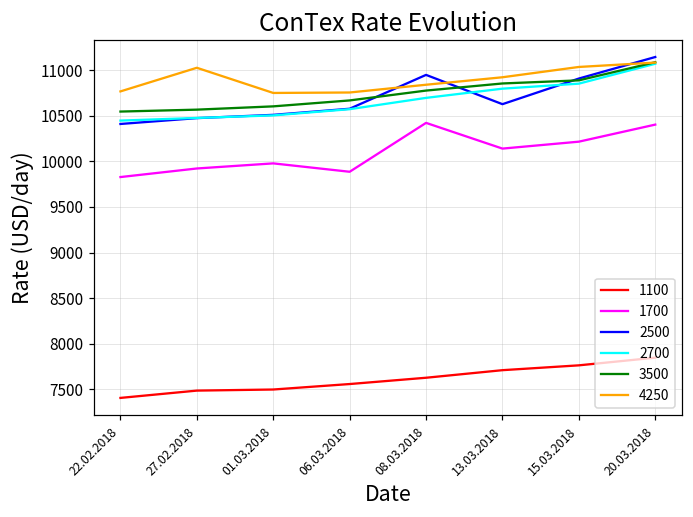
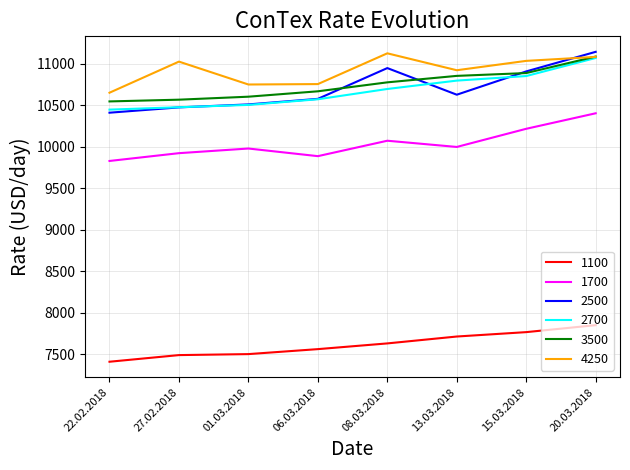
  {
    "1100": {
      "22.02.2018": 7400,
      "27.02.2018": 7500,
      "01.03.2018": 7500,
      "06.03.2018": 7600,
      "08.03.2018": 7600,
      "13.03.2018": 7700,
      "15.03.2018": 7800
    },
    "1700": {
      "22.02.2018": 9800,
      "27.02.2018": 9900,
      "01.03.2018": 10000,
      "06.03.2018": 9900,
-     "08.03.2018": 10400,
-     "13.03.2018": 10100,
+     "08.03.2018": 10100,
+     "13.03.2018": 10000,
      "15.03.2018": 10200,
      "20.03.2018": 10400
    },
    "2500": {
      "22.02.2018": 10400,
      "08.03.2018": 10900,
      "13.03.2018": 10600,
      "20.03.2018": 11100
    },
    "2700": {
      "22.02.2018": 10400,
      "08.03.2018": 10700,
      "13.03.2018": 10800,
      "15.03.2018": 10900
    },
    "3500": {
      "22.02.2018": 10500,
      "27.02.2018": 10600,
      "01.03.2018": 10600,
      "06.03.2018": 10700,
      "08.03.2018": 10800,
      "13.03.2018": 10900
    },
    "4250": {
-     "22.02.2018": 10800,
+     "22.02.2018": 10700,
      "27.02.2018": 11000,
      "01.03.2018": 10800,
      "06.03.2018": 10800,
-     "08.03.2018": 10800,
+     "08.03.2018": 11100,
      "13.03.2018": 10900,
      "15.03.2018": 11000
    }
  }
